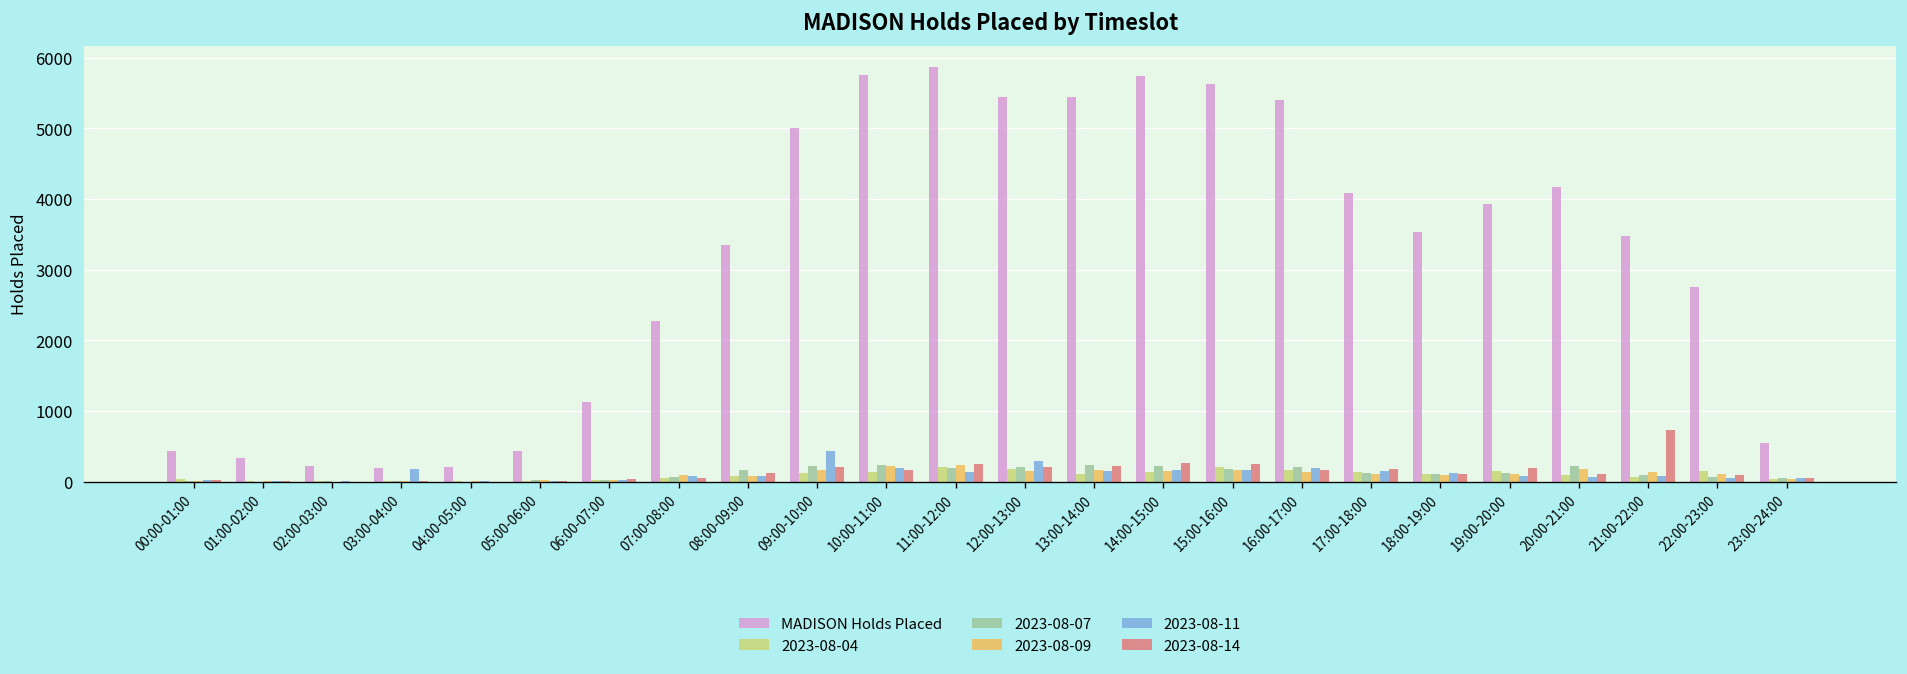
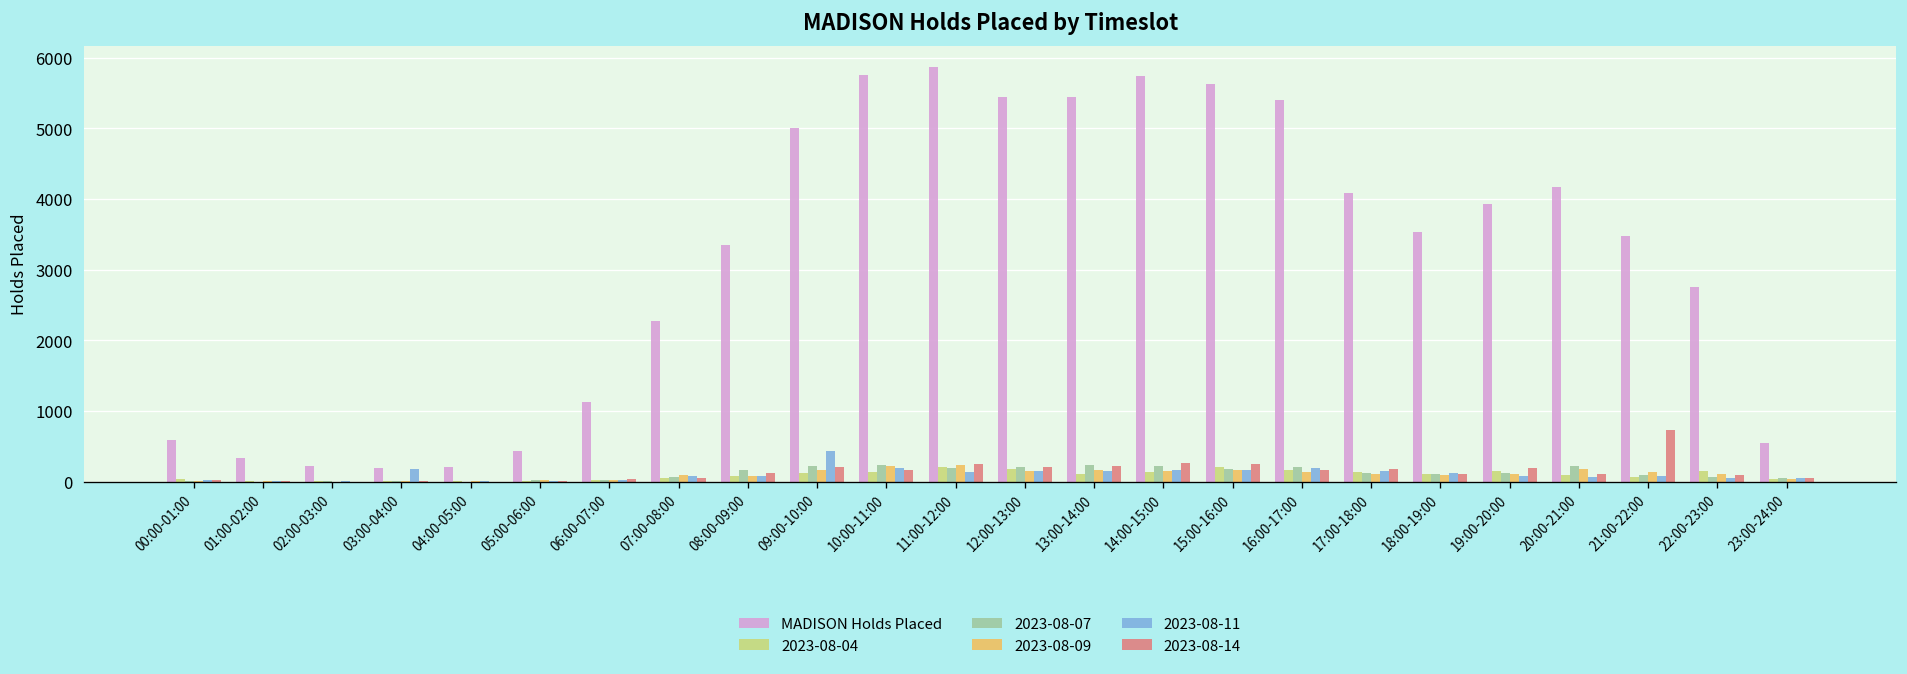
  {
    "MADISON Holds Placed": {
-     "00:00-01:00": 400,
+     "00:00-01:00": 600,
      "01:00-02:00": 300,
      "02:00-03:00": 200,
      "03:00-04:00": 200,
      "04:00-05:00": 200,
      "05:00-06:00": 400,
      "06:00-07:00": 1100,
      "07:00-08:00": 2300,
      "08:00-09:00": 3400,
      "09:00-10:00": 5000,
      "10:00-11:00": 5800,
      "11:00-12:00": 5900,
      "12:00-13:00": 5400,
      "13:00-14:00": 5500,
      "14:00-15:00": 5700,
      "15:00-16:00": 5600,
      "16:00-17:00": 5400,
      "17:00-18:00": 4100,
      "18:00-19:00": 3500,
      "19:00-20:00": 3900,
      "20:00-21:00": 4200,
      "21:00-22:00": 3500,
      "22:00-23:00": 2800,
      "23:00-24:00": 500
    },
    "2023-08-11": {
      "03:00-04:00": 200,
      "07:00-08:00": 100,
      "08:00-09:00": 100,
      "09:00-10:00": 400,
      "10:00-11:00": 200,
      "11:00-12:00": 100,
-     "12:00-13:00": 300,
+     "12:00-13:00": 200,
      "13:00-14:00": 200,
      "14:00-15:00": 200,
      "15:00-16:00": 200,
      "16:00-17:00": 200,
      "17:00-18:00": 200,
      "18:00-19:00": 100,
      "19:00-20:00": 100,
      "20:00-21:00": 100,
      "21:00-22:00": 100,
      "22:00-23:00": 100,
      "23:00-24:00": 100
    },
    "2023-08-14": {
      "06:00-07:00": 0,
      "07:00-08:00": 100,
      "08:00-09:00": 100,
      "09:00-10:00": 200,
      "10:00-11:00": 200,
      "11:00-12:00": 300,
      "12:00-13:00": 200,
      "13:00-14:00": 200,
      "14:00-15:00": 300,
      "15:00-16:00": 300,
      "16:00-17:00": 200,
      "17:00-18:00": 200,
      "18:00-19:00": 100,
      "19:00-20:00": 200,
      "20:00-21:00": 100,
      "21:00-22:00": 700,
      "22:00-23:00": 100,
      "23:00-24:00": 0
    }
  }
